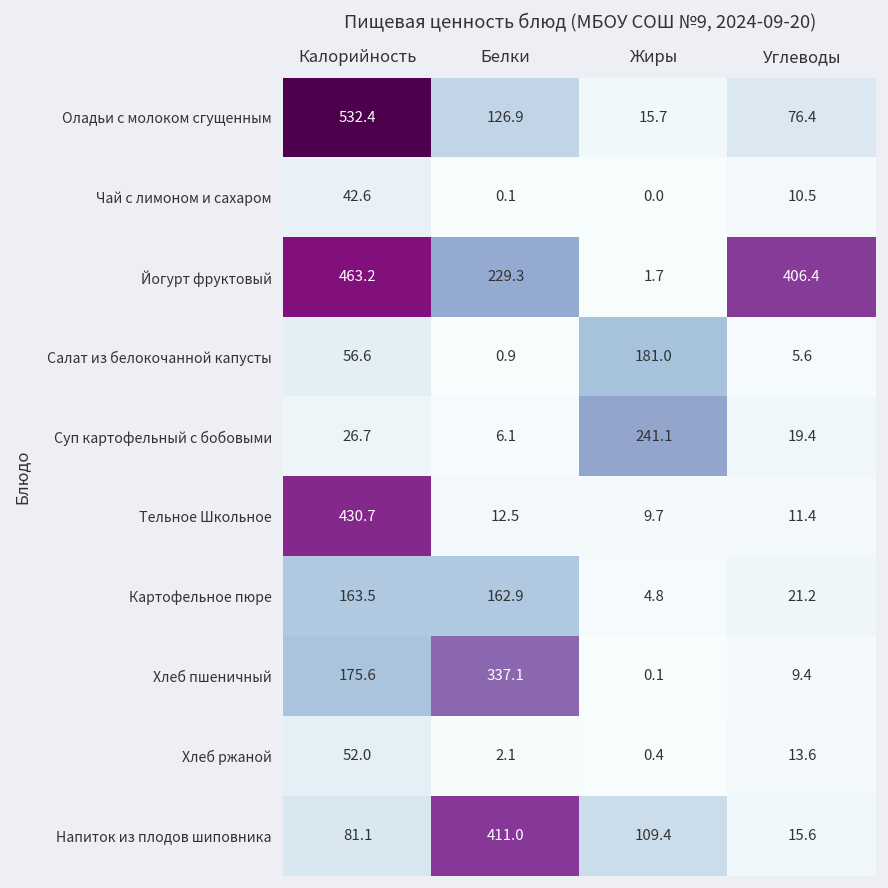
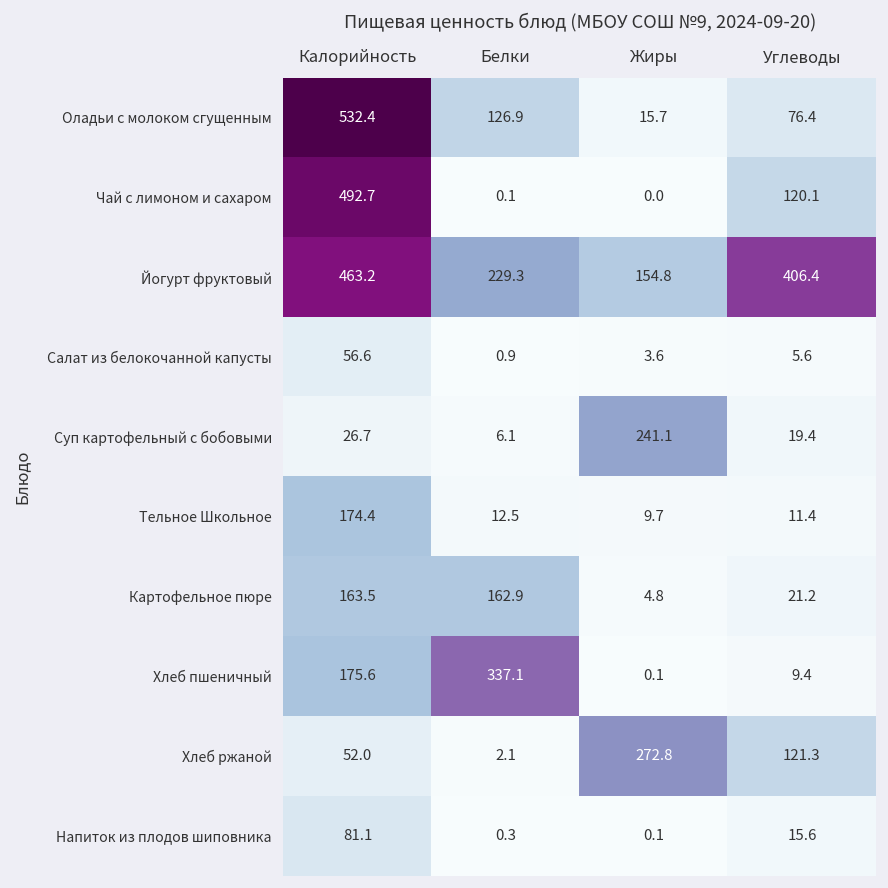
  {
    "Оладьи с молоком сгущенным": {
      "Калорийность": 532.4,
      "Белки": 126.9,
      "Жиры": 15.7,
      "Углеводы": 76.4
    },
    "Чай с лимоном и сахаром": {
-     "Калорийность": 42.6,
+     "Калорийность": 492.7,
      "Белки": 0.1,
      "Жиры": 0.0,
-     "Углеводы": 10.5
+     "Углеводы": 120.1
    },
    "Йогурт фруктовый": {
      "Калорийность": 463.2,
      "Белки": 229.3,
-     "Жиры": 1.7,
+     "Жиры": 154.8,
      "Углеводы": 406.4
    },
    "Салат из белокочанной капусты": {
      "Калорийность": 56.6,
      "Белки": 0.9,
-     "Жиры": 181.0,
+     "Жиры": 3.6,
      "Углеводы": 5.6
    },
    "Суп картофельный с бобовыми": {
      "Калорийность": 26.7,
      "Белки": 6.1,
      "Жиры": 241.1,
      "Углеводы": 19.4
    },
    "Тельное Школьное": {
-     "Калорийность": 430.7,
+     "Калорийность": 174.4,
      "Белки": 12.5,
      "Жиры": 9.7,
      "Углеводы": 11.4
    },
    "Картофельное пюре": {
      "Калорийность": 163.5,
      "Белки": 162.9,
      "Жиры": 4.8,
      "Углеводы": 21.2
    },
    "Хлеб пшеничный": {
      "Калорийность": 175.6,
      "Белки": 337.1,
      "Жиры": 0.1,
      "Углеводы": 9.4
    },
    "Хлеб ржаной": {
      "Калорийность": 52.0,
      "Белки": 2.1,
-     "Жиры": 0.4,
-     "Углеводы": 13.6
+     "Жиры": 272.8,
+     "Углеводы": 121.3
    },
    "Напиток из плодов шиповника": {
      "Калорийность": 81.1,
-     "Белки": 411.0,
-     "Жиры": 109.4,
+     "Белки": 0.3,
+     "Жиры": 0.1,
      "Углеводы": 15.6
    }
  }
